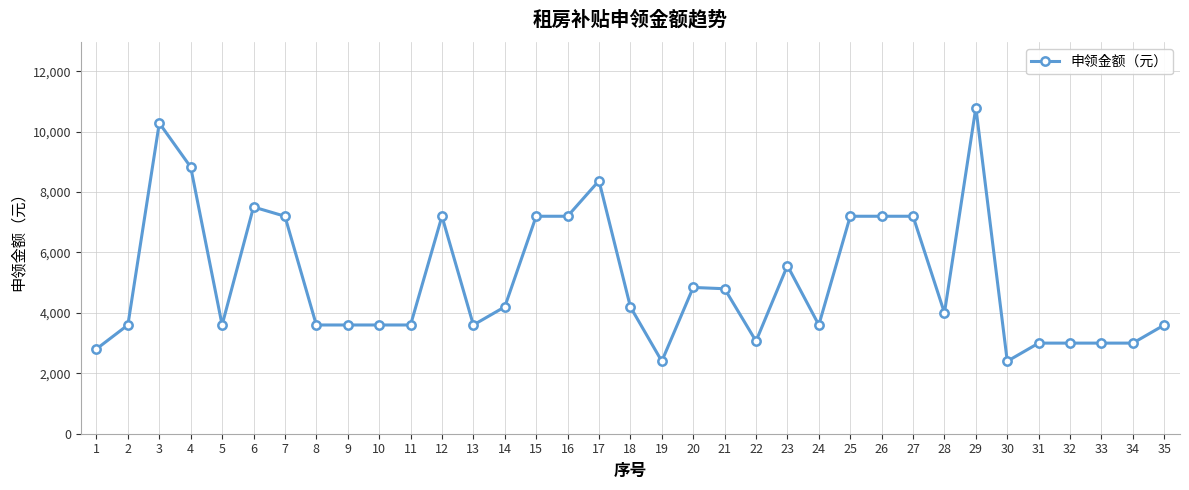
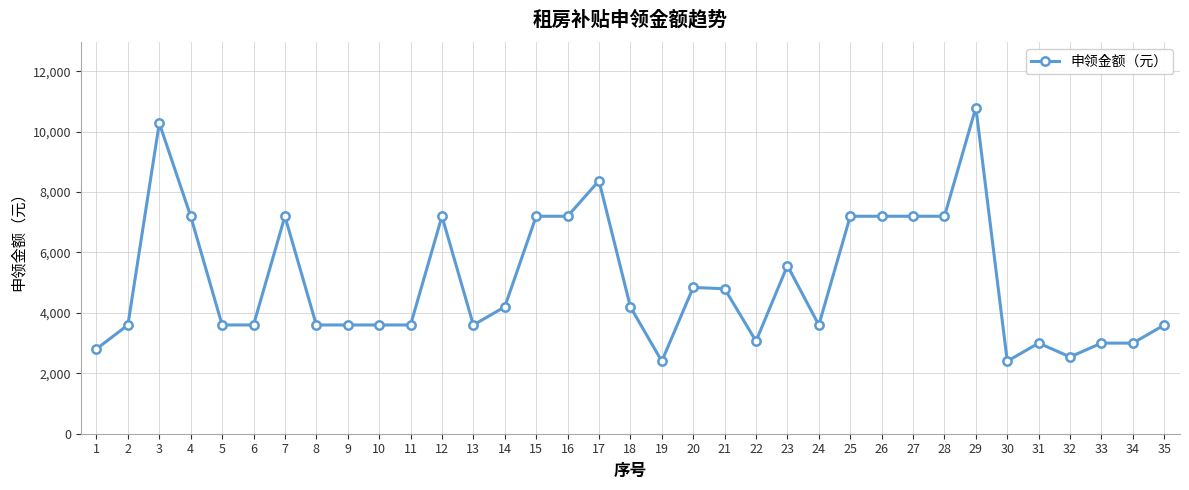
  {
    "1": "2,800",
    "2": "3,600",
    "3": "10,300",
-   "4": "8,800",
+   "4": "7,200",
    "5": "3,600",
-   "6": "7,500",
+   "6": "3,600",
    "7": "7,200",
    "8": "3,600",
    "9": "3,600",
    "10": "3,600",
    "11": "3,600",
    "12": "7,200",
    "13": "3,600",
    "14": "4,200",
    "15": "7,200",
    "16": "7,200",
    "17": "8,400",
    "18": "4,200",
    "19": "2,400",
    "20": "4,800",
    "21": "4,800",
    "22": "3,100",
    "23": "5,600",
    "24": "3,600",
    "25": "7,200",
    "26": "7,200",
    "27": "7,200",
-   "28": "4,000",
+   "28": "7,200",
    "29": "10,800",
    "30": "2,400",
    "31": "3,000",
-   "32": "3,000",
+   "32": "2,500",
    "33": "3,000",
    "34": "3,000",
    "35": "3,600"
  }
